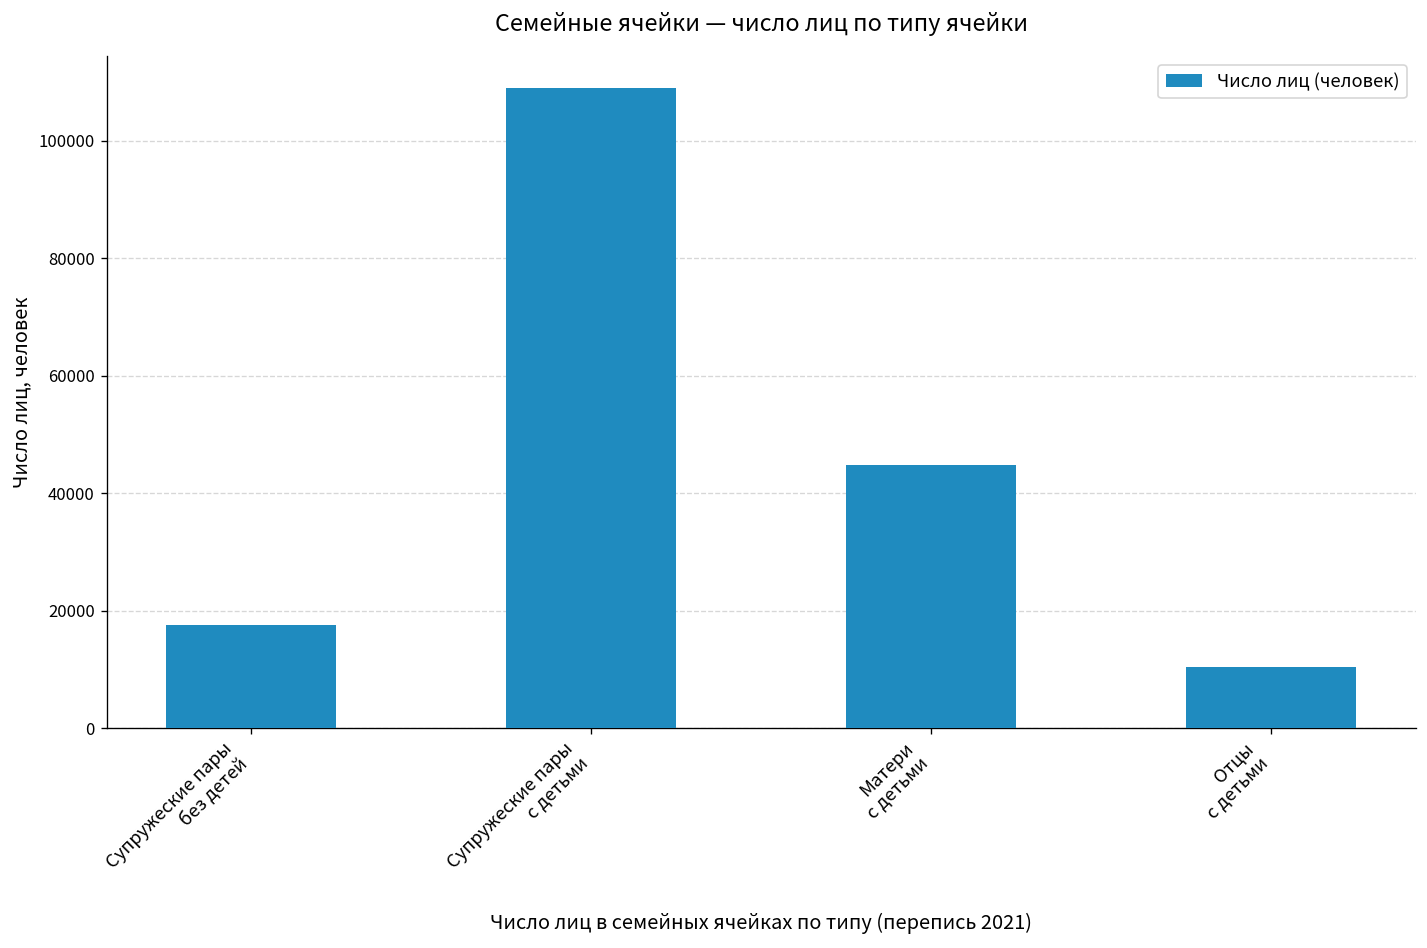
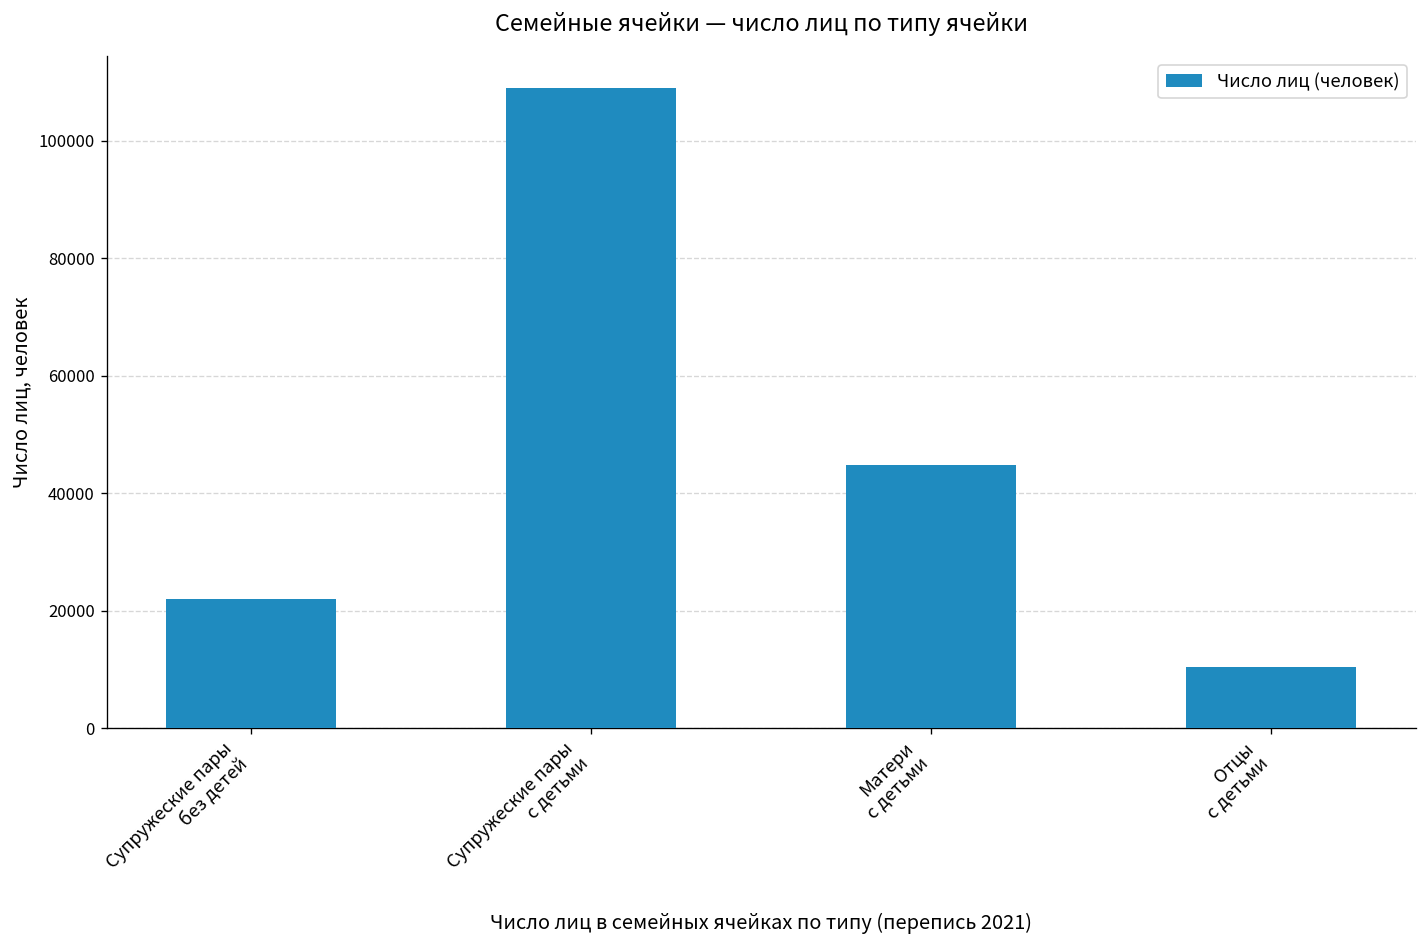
  {
-   "Супружеские пары без детей": 18000,
+   "Супружеские пары без детей": 22000,
    "Супружеские пары с детьми": 109000,
    "Матери с детьми": 45000,
    "Отцы с детьми": 10000
  }
